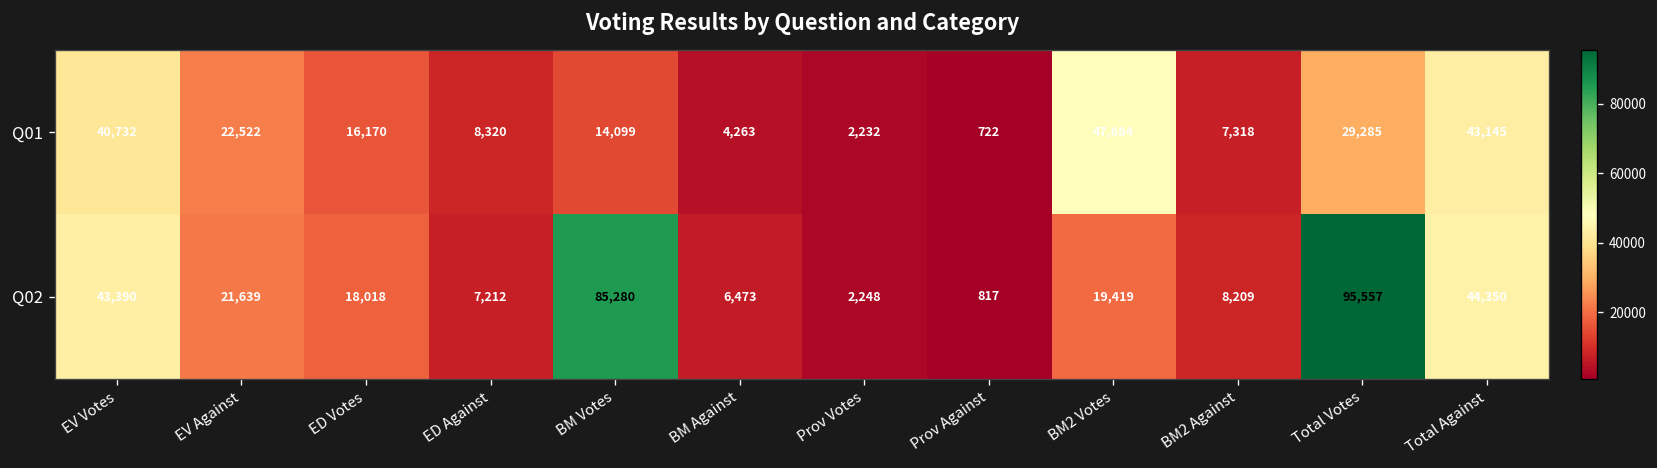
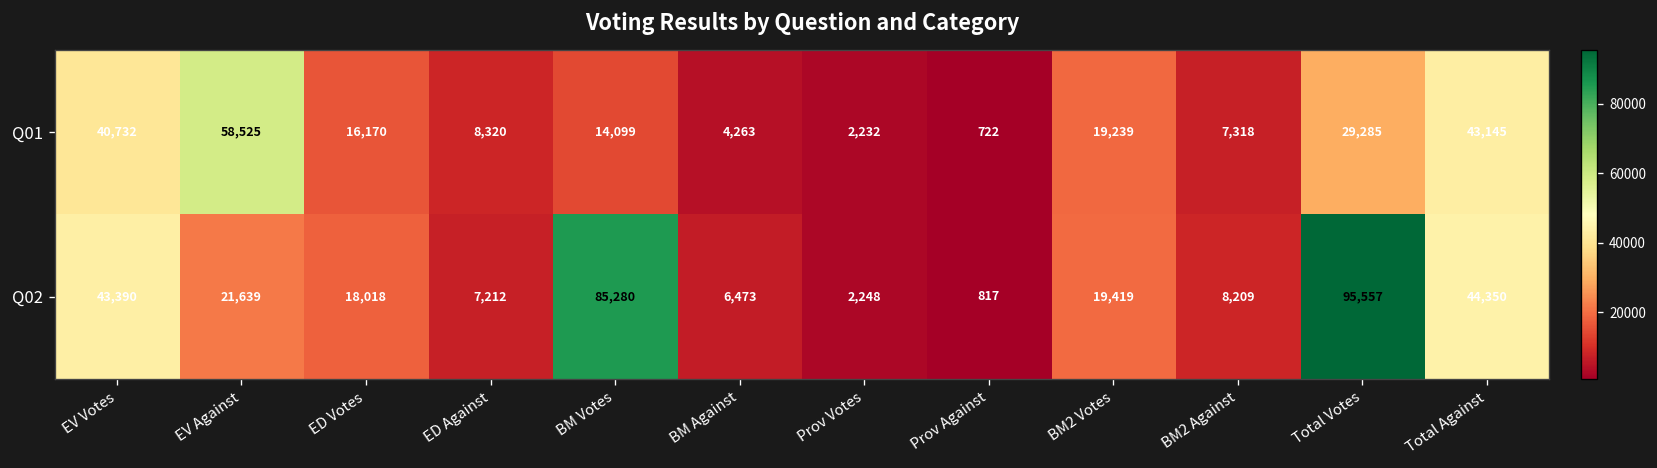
  {
    "Q01": {
      "EV Votes": "40,732",
-     "EV Against": "22,522",
+     "EV Against": "58,525",
      "ED Votes": "16,170",
      "ED Against": "8,320",
      "BM Votes": "14,099",
      "BM Against": "4,263",
      "Prov Votes": "2,232",
      "Prov Against": "722",
-     "BM2 Votes": "47,684",
+     "BM2 Votes": "19,239",
      "BM2 Against": "7,318",
      "Total Votes": "29,285",
      "Total Against": "43,145"
    },
    "Q02": {
      "EV Votes": "43,390",
      "EV Against": "21,639",
      "ED Votes": "18,018",
      "ED Against": "7,212",
      "BM Votes": "85,280",
      "BM Against": "6,473",
      "Prov Votes": "2,248",
      "Prov Against": "817",
      "BM2 Votes": "19,419",
      "BM2 Against": "8,209",
      "Total Votes": "95,557",
      "Total Against": "44,350"
    }
  }
